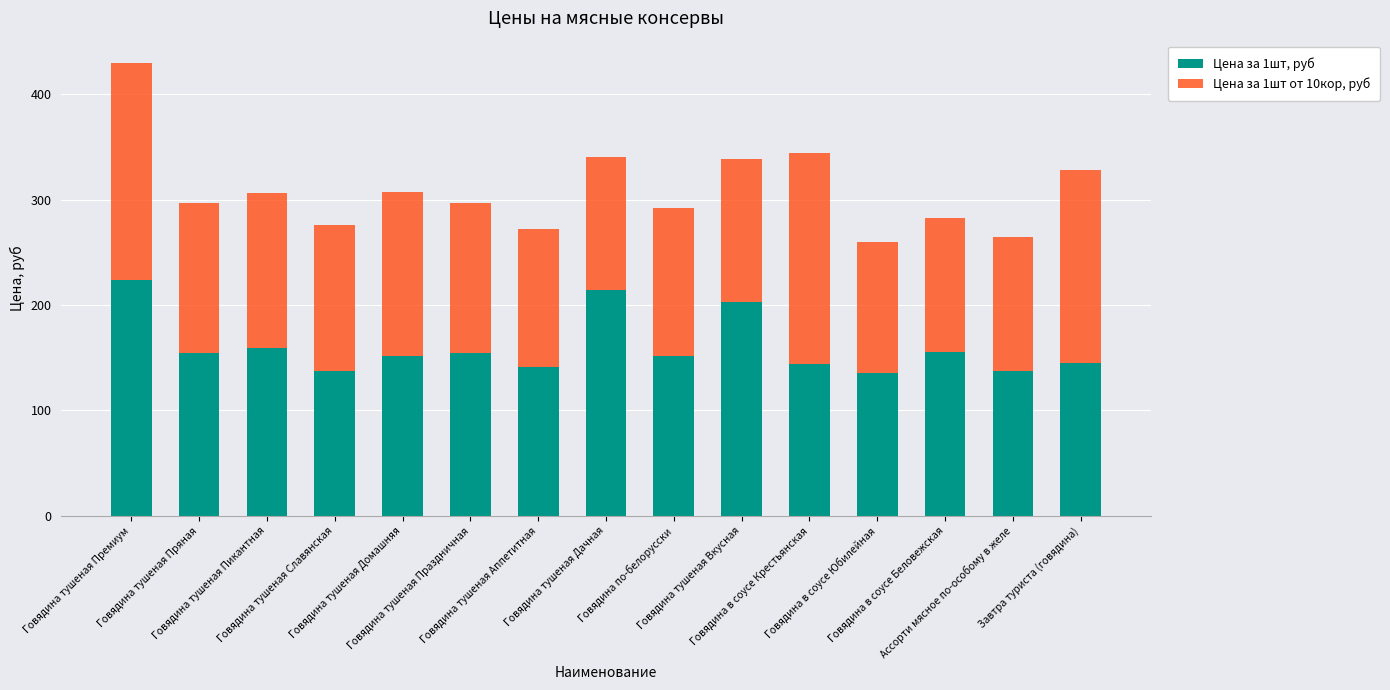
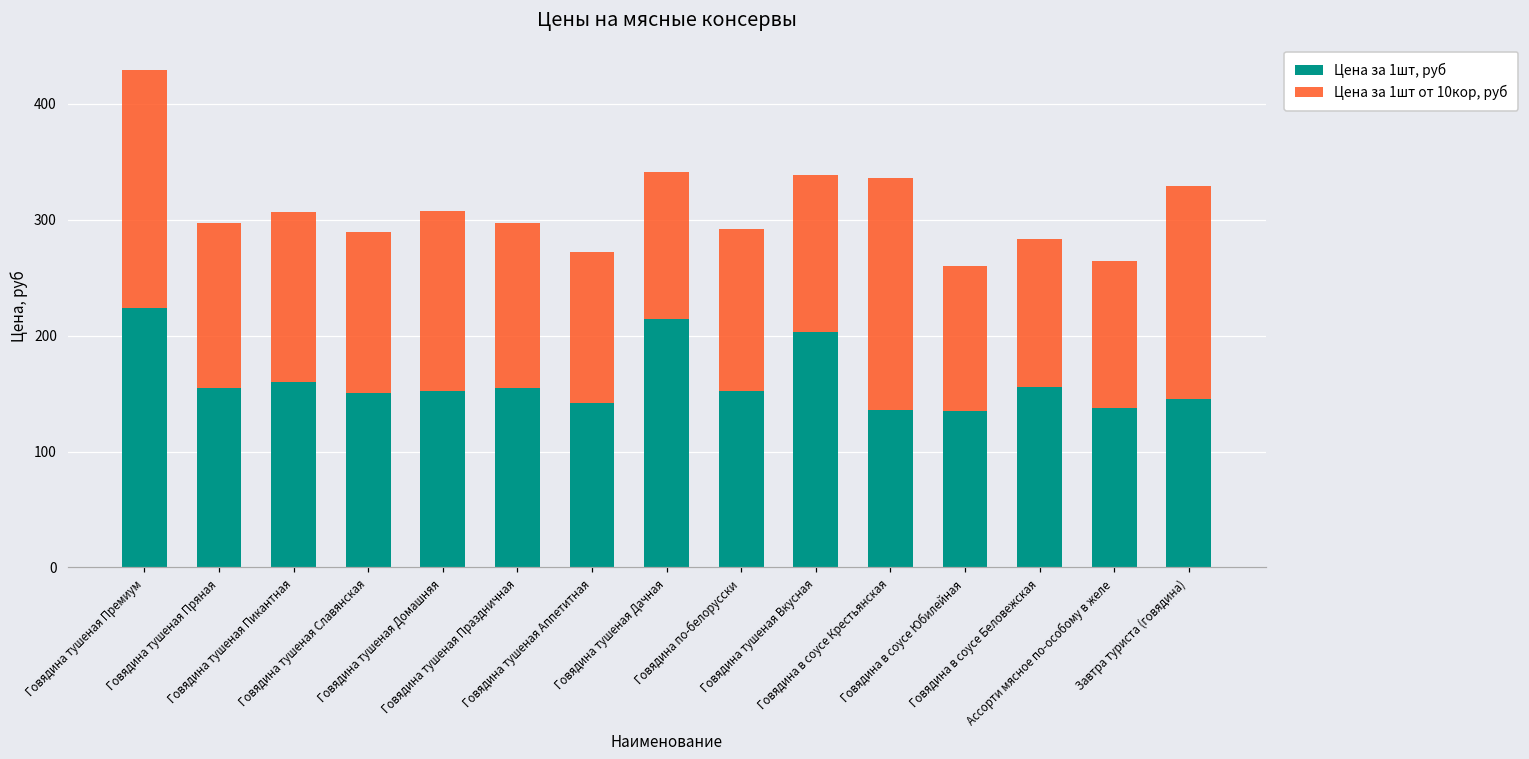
  {
    "Цена за 1шт, руб": {
      "Говядина тушеная Премиум": 224,
      "Говядина тушеная Пряная": 155,
      "Говядина тушеная Пикантная": 160,
-     "Говядина тушеная Славянская": 137,
+     "Говядина тушеная Славянская": 151,
      "Говядина тушеная Домашняя": 152,
      "Говядина тушеная Праздничная": 155,
      "Говядина тушеная Аппетитная": 142,
      "Говядина тушеная Дачная": 214,
      "Говядина по-белорусски": 152,
      "Говядина тушеная Вкусная": 203,
-     "Говядина в соусе Крестьянская": 145,
+     "Говядина в соусе Крестьянская": 136,
      "Говядина в соусе Юбилейная": 135,
      "Говядина в соусе Беловежская": 156,
      "Ассорти мясное по-особому в желе": 138,
      "Завтра туриста (говядина)": 145
    },
    "Цена за 1шт от 10кор, руб": {
      "Говядина тушеная Премиум": 206,
      "Говядина тушеная Пряная": 142,
      "Говядина тушеная Пикантная": 147,
      "Говядина тушеная Славянская": 139,
      "Говядина тушеная Домашняя": 156,
      "Говядина тушеная Праздничная": 142,
      "Говядина тушеная Аппетитная": 130,
      "Говядина тушеная Дачная": 127,
      "Говядина по-белорусски": 140,
      "Говядина тушеная Вкусная": 135,
      "Говядина в соусе Крестьянская": 200,
      "Говядина в соусе Юбилейная": 124,
      "Говядина в соусе Беловежская": 127,
      "Ассорти мясное по-особому в желе": 127,
      "Завтра туриста (говядина)": 183
    }
  }
